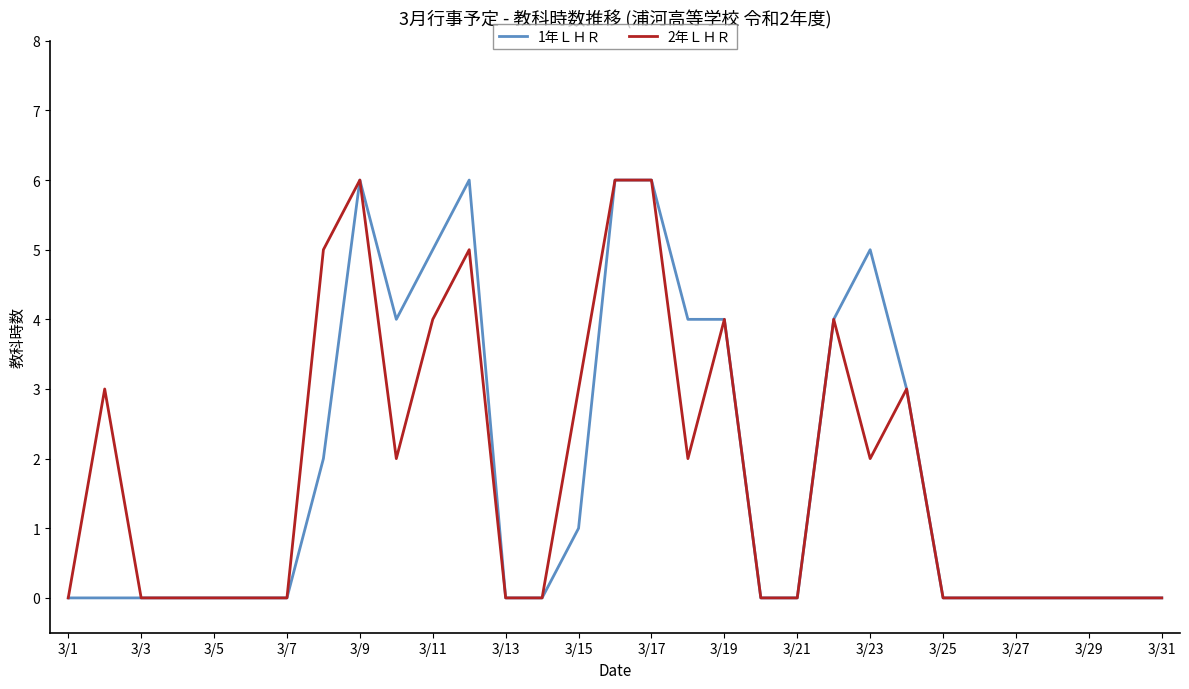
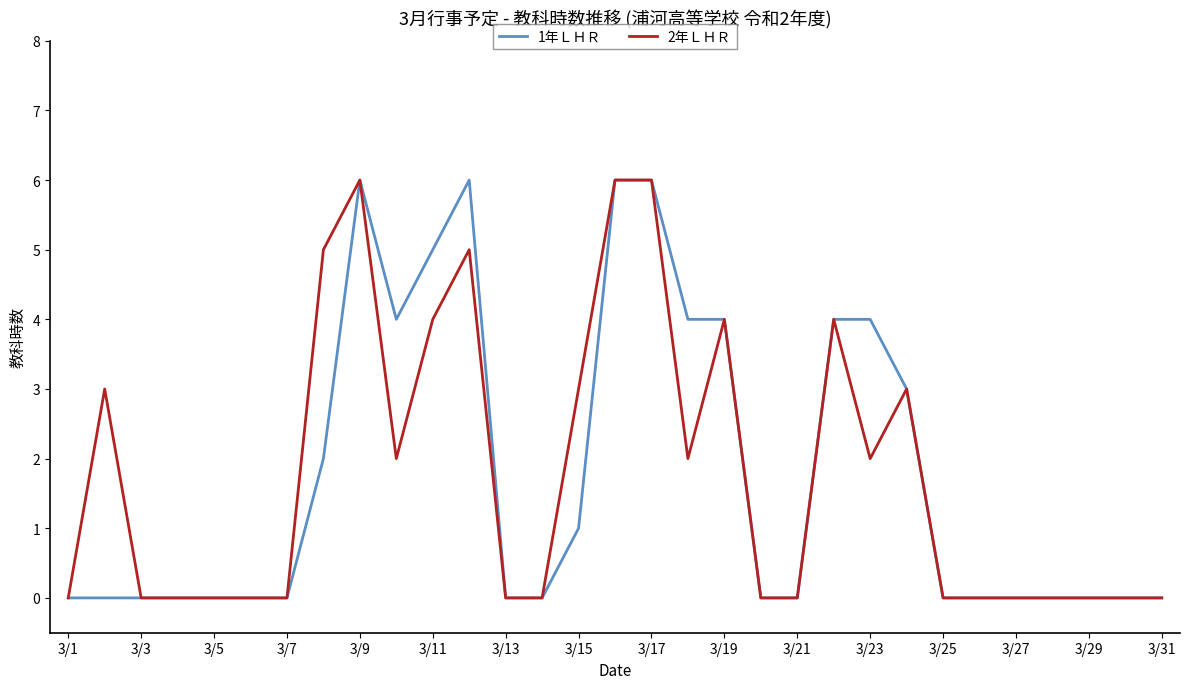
  {
    "1年ＬＨＲ": {
      "3/11": 5,
      "3/15": 1,
-     "3/23": 5
+     "3/23": 4
    },
    "2年ＬＨＲ": {
      "3/11": 4,
      "3/15": 3,
      "3/23": 2
    }
  }
